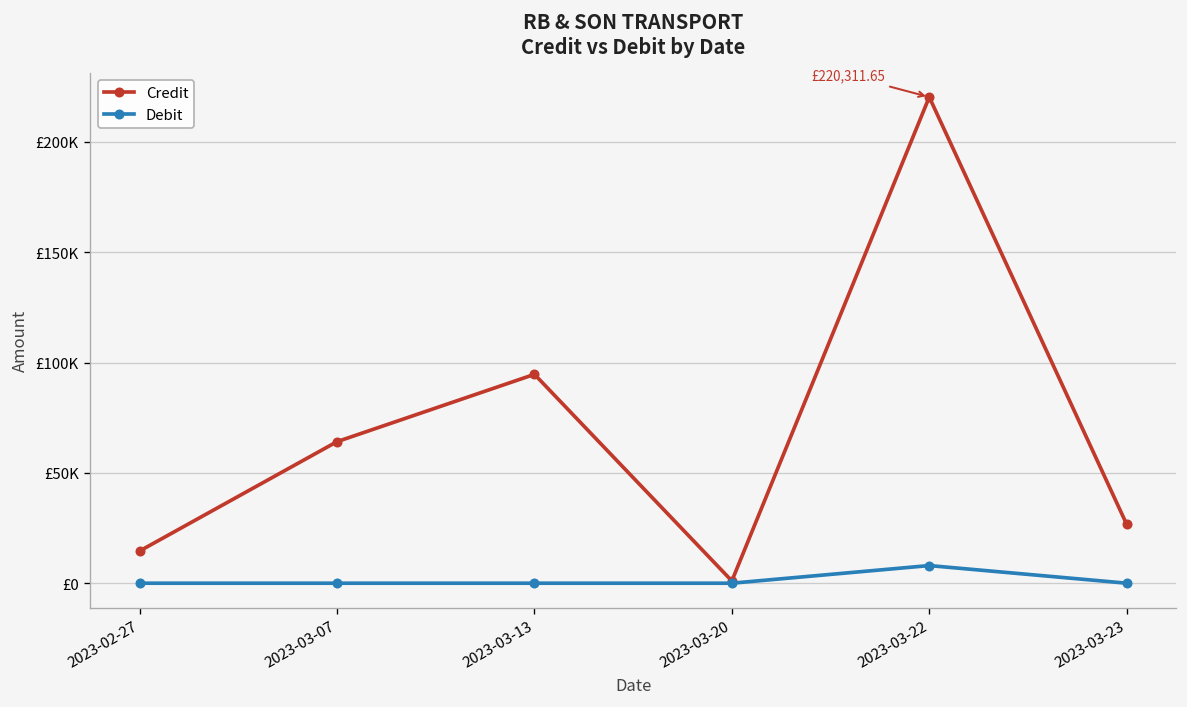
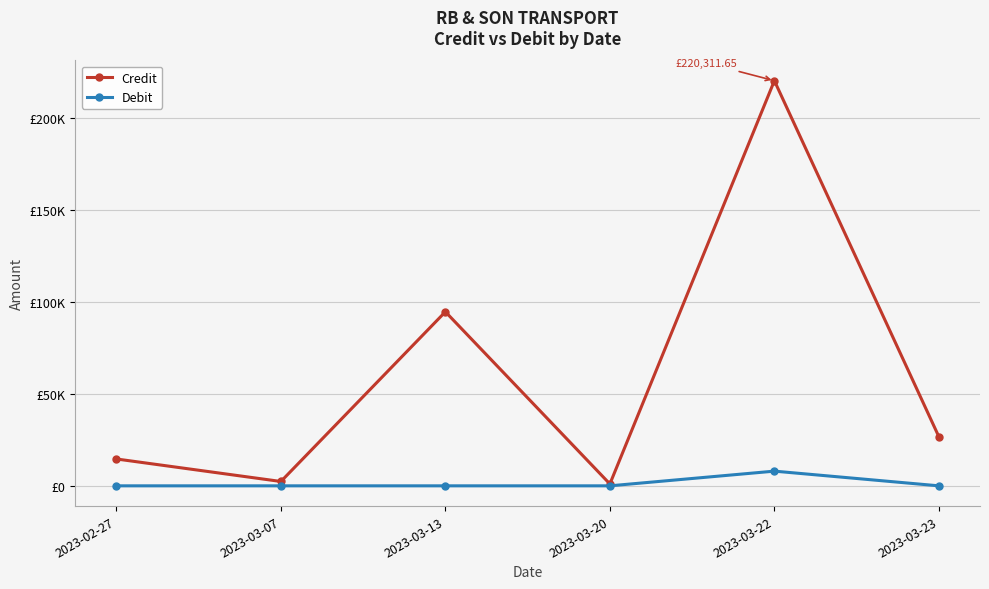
  {
    "Credit": {
      "2023-02-27": "£15000",
-     "2023-03-07": "£64000",
+     "2023-03-07": "£2000",
      "2023-03-13": "£95000",
      "2023-03-23": "£27000"
    },
    "Debit": {
      "2023-02-27": "£0",
      "2023-03-07": "£0",
      "2023-03-13": "£0",
      "2023-03-22": "£8000",
      "2023-03-23": "£0"
    }
  }
